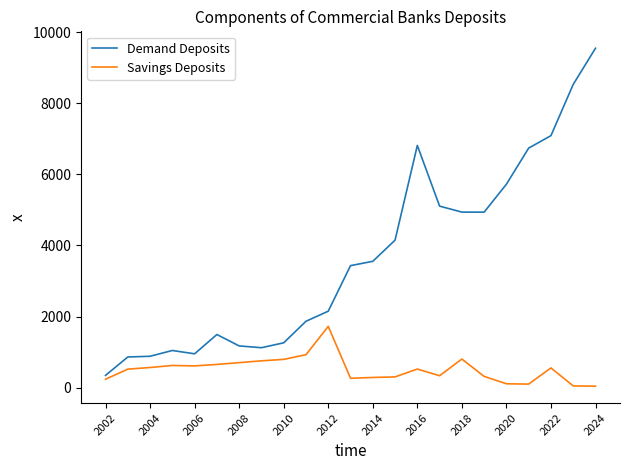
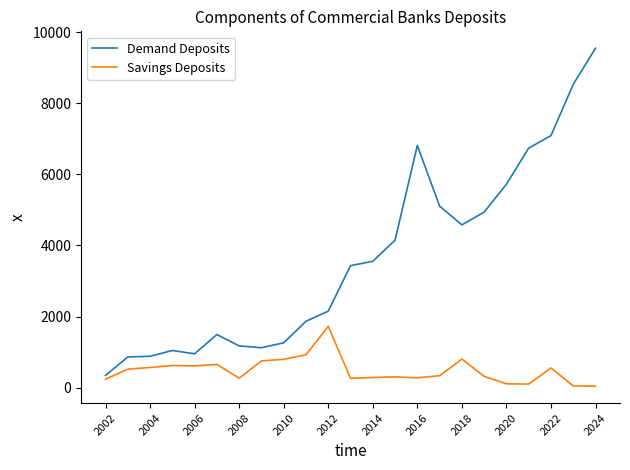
  {
    "Demand Deposits": {
      "2002": 300,
      "2004": 900,
      "2006": 1000,
      "2008": 1200,
      "2010": 1300,
      "2012": 2200,
      "2014": 3600,
      "2016": 6800,
-     "2018": 4900,
+     "2018": 4600,
      "2020": 5700,
      "2022": 7100,
      "2024": 9500
    },
    "Savings Deposits": {
      "2002": 200,
      "2004": 600,
      "2006": 600,
-     "2008": 700,
+     "2008": 300,
      "2010": 800,
      "2012": 1700,
      "2014": 300,
-     "2016": 500,
+     "2016": 300,
      "2018": 800,
      "2020": 100,
      "2022": 600,
      "2024": 0
    }
  }
